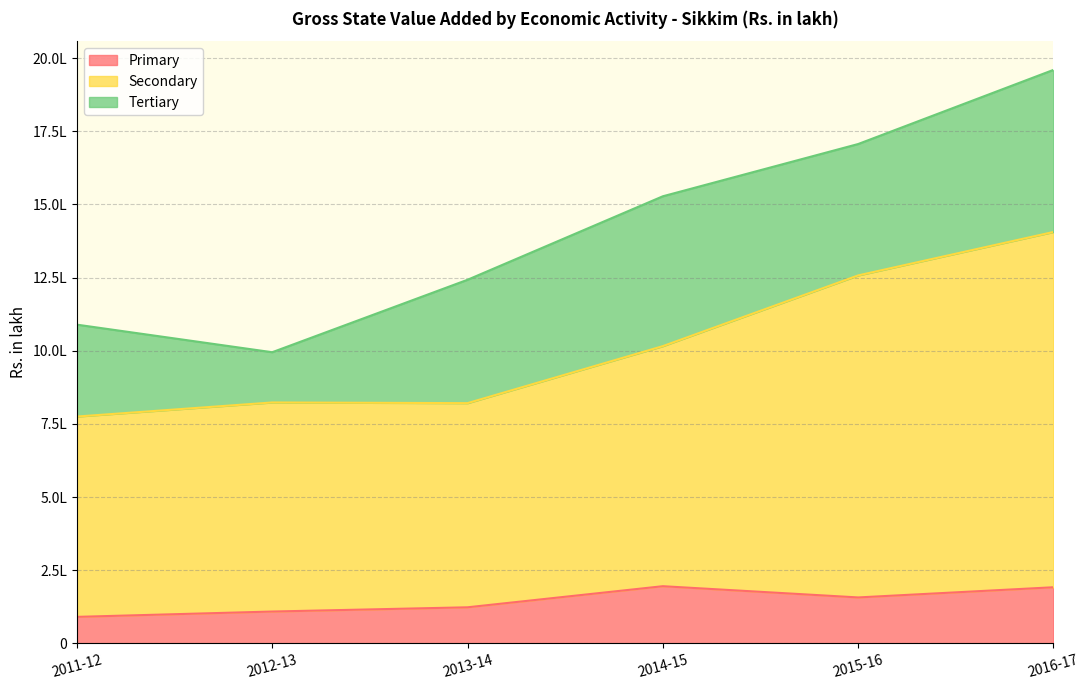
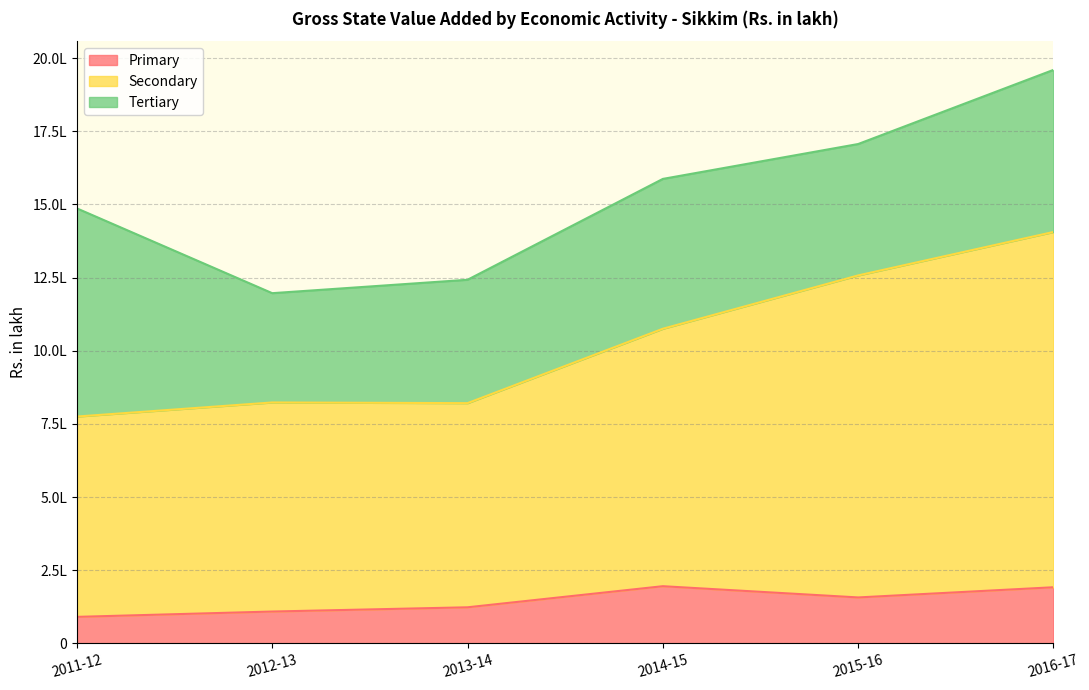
  {
    "Primary": {
      "2011-12": "0.9L",
      "2012-13": "1.1L",
      "2013-14": "1.2L",
      "2014-15": "2.0L",
      "2015-16": "1.6L",
      "2016-17": "1.9L"
    },
    "Secondary": {
      "2011-12": "6.8L",
      "2012-13": "7.1L",
      "2013-14": "7.0L",
-     "2014-15": "8.2L",
+     "2014-15": "8.8L",
      "2015-16": "11.0L",
      "2016-17": "12.1L"
    },
    "Tertiary": {
-     "2011-12": "3.1L",
-     "2012-13": "1.7L",
+     "2011-12": "7.1L",
+     "2012-13": "3.7L",
      "2013-14": "4.2L",
      "2014-15": "5.1L",
      "2015-16": "4.5L",
      "2016-17": "5.5L"
    }
  }
